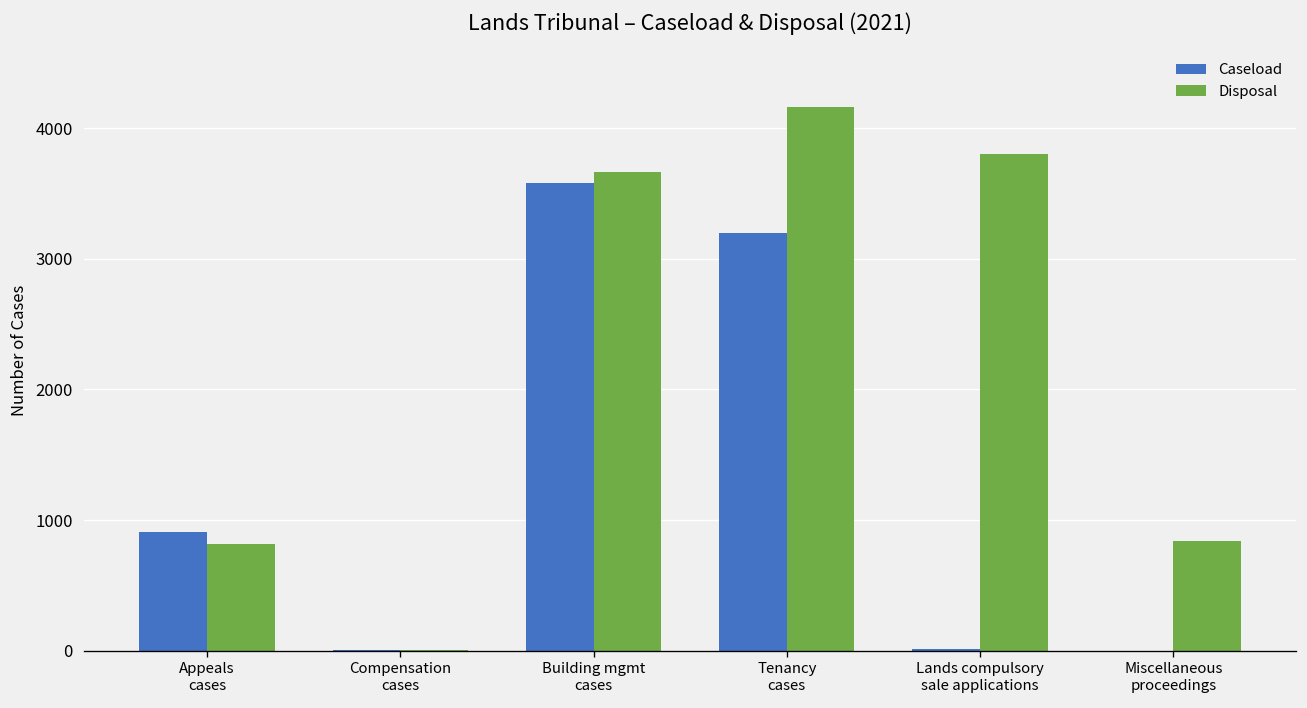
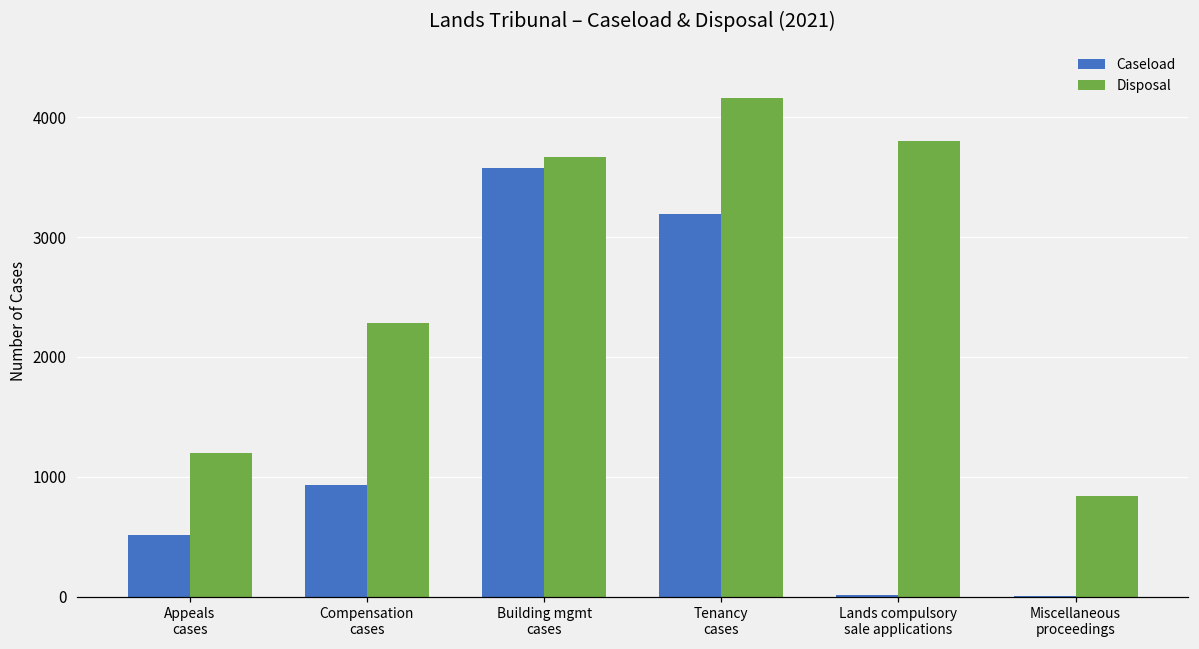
  {
    "Caseload": {
-     "Appeals cases": 910,
-     "Compensation cases": 10,
+     "Appeals cases": 510,
+     "Compensation cases": 930,
      "Building mgmt cases": 3580,
      "Tenancy cases": 3190
    },
    "Disposal": {
-     "Appeals cases": 820,
-     "Compensation cases": 10,
+     "Appeals cases": 1200,
+     "Compensation cases": 2280,
      "Building mgmt cases": 3670,
      "Tenancy cases": 4160,
      "Lands compulsory sale applications": 3800,
      "Miscellaneous proceedings": 840
    }
  }
